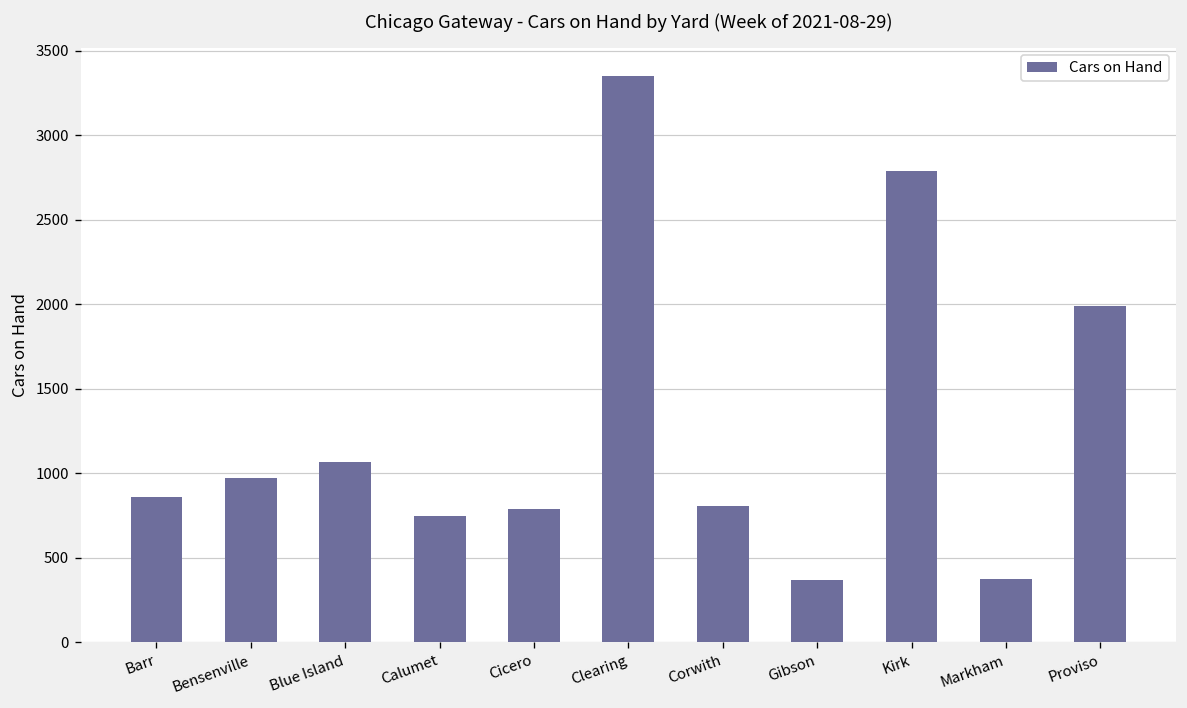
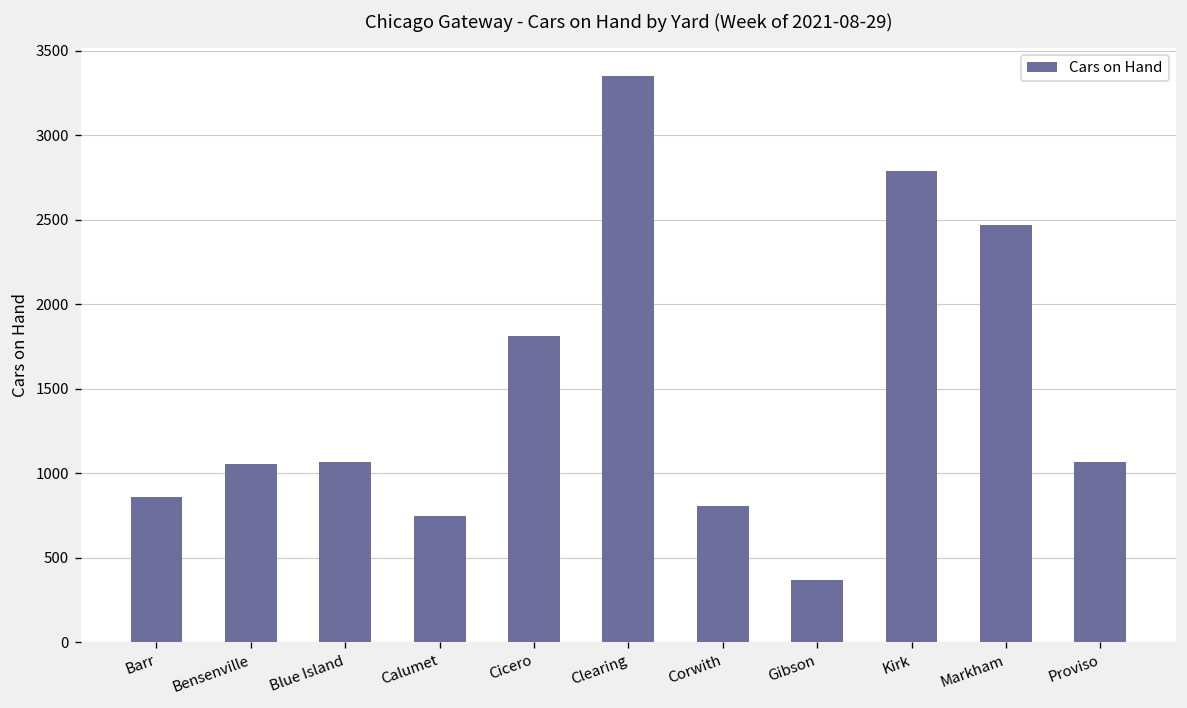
  {
    "Barr": 860,
-   "Bensenville": 970,
+   "Bensenville": 1060,
    "Blue Island": 1070,
    "Calumet": 750,
-   "Cicero": 790,
+   "Cicero": 1810,
    "Clearing": 3350,
    "Corwith": 800,
    "Gibson": 370,
    "Kirk": 2790,
-   "Markham": 380,
-   "Proviso": 1990
+   "Markham": 2470,
+   "Proviso": 1070
  }
